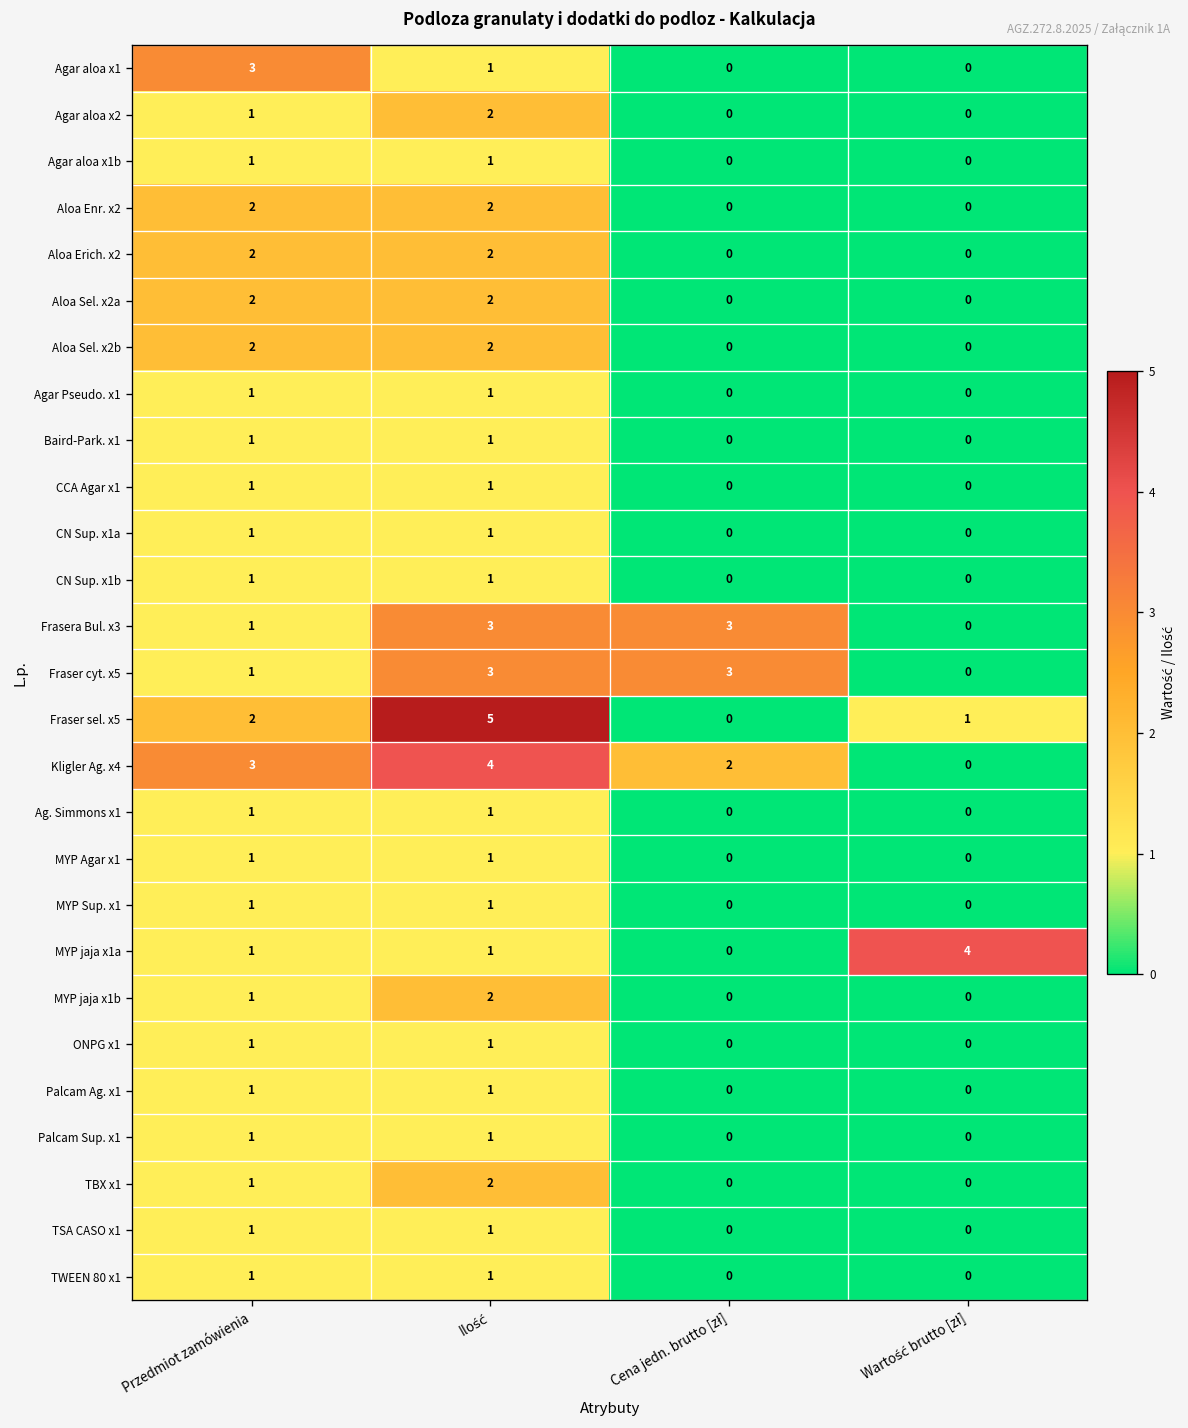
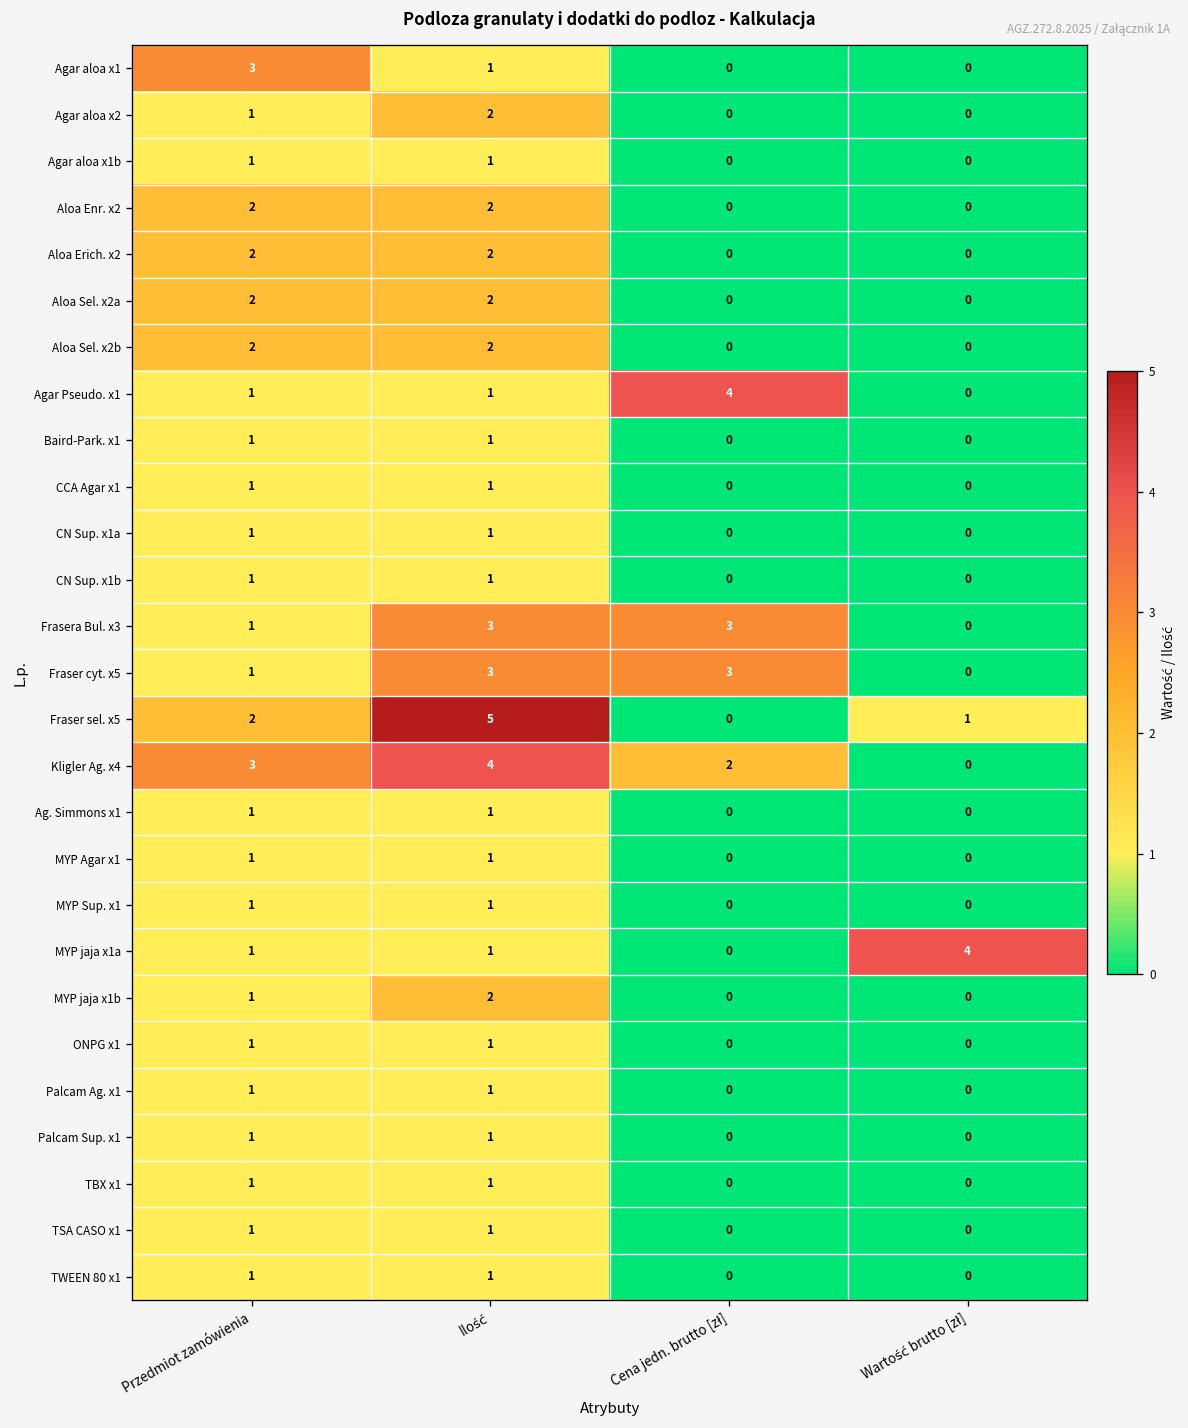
  {
    "Agar aloa x1": {
      "Przedmiot zamówienia": 3,
      "Ilość": 1,
      "Cena jedn. brutto [zł]": 0,
      "Wartość brutto [zł]": 0
    },
    "Agar aloa x2": {
      "Przedmiot zamówienia": 1,
      "Ilość": 2,
      "Cena jedn. brutto [zł]": 0,
      "Wartość brutto [zł]": 0
    },
    "Agar aloa x1b": {
      "Przedmiot zamówienia": 1,
      "Ilość": 1,
      "Cena jedn. brutto [zł]": 0,
      "Wartość brutto [zł]": 0
    },
    "Aloa Enr. x2": {
      "Przedmiot zamówienia": 2,
      "Ilość": 2,
      "Cena jedn. brutto [zł]": 0,
      "Wartość brutto [zł]": 0
    },
    "Aloa Erich. x2": {
      "Przedmiot zamówienia": 2,
      "Ilość": 2,
      "Cena jedn. brutto [zł]": 0,
      "Wartość brutto [zł]": 0
    },
    "Aloa Sel. x2a": {
      "Przedmiot zamówienia": 2,
      "Ilość": 2,
      "Cena jedn. brutto [zł]": 0,
      "Wartość brutto [zł]": 0
    },
    "Aloa Sel. x2b": {
      "Przedmiot zamówienia": 2,
      "Ilość": 2,
      "Cena jedn. brutto [zł]": 0,
      "Wartość brutto [zł]": 0
    },
    "Agar Pseudo. x1": {
      "Przedmiot zamówienia": 1,
      "Ilość": 1,
-     "Cena jedn. brutto [zł]": 0,
+     "Cena jedn. brutto [zł]": 4,
      "Wartość brutto [zł]": 0
    },
    "Baird-Park. x1": {
      "Przedmiot zamówienia": 1,
      "Ilość": 1,
      "Cena jedn. brutto [zł]": 0,
      "Wartość brutto [zł]": 0
    },
    "CCA Agar x1": {
      "Przedmiot zamówienia": 1,
      "Ilość": 1,
      "Cena jedn. brutto [zł]": 0,
      "Wartość brutto [zł]": 0
    },
    "CN Sup. x1a": {
      "Przedmiot zamówienia": 1,
      "Ilość": 1,
      "Cena jedn. brutto [zł]": 0,
      "Wartość brutto [zł]": 0
    },
    "CN Sup. x1b": {
      "Przedmiot zamówienia": 1,
      "Ilość": 1,
      "Cena jedn. brutto [zł]": 0,
      "Wartość brutto [zł]": 0
    },
    "Frasera Bul. x3": {
      "Przedmiot zamówienia": 1,
      "Ilość": 3,
      "Cena jedn. brutto [zł]": 3,
      "Wartość brutto [zł]": 0
    },
    "Fraser cyt. x5": {
      "Przedmiot zamówienia": 1,
      "Ilość": 3,
      "Cena jedn. brutto [zł]": 3,
      "Wartość brutto [zł]": 0
    },
    "Fraser sel. x5": {
      "Przedmiot zamówienia": 2,
      "Ilość": 5,
      "Cena jedn. brutto [zł]": 0,
      "Wartość brutto [zł]": 1
    },
    "Kligler Ag. x4": {
      "Przedmiot zamówienia": 3,
      "Ilość": 4,
      "Cena jedn. brutto [zł]": 2,
      "Wartość brutto [zł]": 0
    },
    "Ag. Simmons x1": {
      "Przedmiot zamówienia": 1,
      "Ilość": 1,
      "Cena jedn. brutto [zł]": 0,
      "Wartość brutto [zł]": 0
    },
    "MYP Agar x1": {
      "Przedmiot zamówienia": 1,
      "Ilość": 1,
      "Cena jedn. brutto [zł]": 0,
      "Wartość brutto [zł]": 0
    },
    "MYP Sup. x1": {
      "Przedmiot zamówienia": 1,
      "Ilość": 1,
      "Cena jedn. brutto [zł]": 0,
      "Wartość brutto [zł]": 0
    },
    "MYP jaja x1a": {
      "Przedmiot zamówienia": 1,
      "Ilość": 1,
      "Cena jedn. brutto [zł]": 0,
      "Wartość brutto [zł]": 4
    },
    "MYP jaja x1b": {
      "Przedmiot zamówienia": 1,
      "Ilość": 2,
      "Cena jedn. brutto [zł]": 0,
      "Wartość brutto [zł]": 0
    },
    "ONPG x1": {
      "Przedmiot zamówienia": 1,
      "Ilość": 1,
      "Cena jedn. brutto [zł]": 0,
      "Wartość brutto [zł]": 0
    },
    "Palcam Ag. x1": {
      "Przedmiot zamówienia": 1,
      "Ilość": 1,
      "Cena jedn. brutto [zł]": 0,
      "Wartość brutto [zł]": 0
    },
    "Palcam Sup. x1": {
      "Przedmiot zamówienia": 1,
      "Ilość": 1,
      "Cena jedn. brutto [zł]": 0,
      "Wartość brutto [zł]": 0
    },
    "TBX x1": {
      "Przedmiot zamówienia": 1,
-     "Ilość": 2,
+     "Ilość": 1,
      "Cena jedn. brutto [zł]": 0,
      "Wartość brutto [zł]": 0
    },
    "TSA CASO x1": {
      "Przedmiot zamówienia": 1,
      "Ilość": 1,
      "Cena jedn. brutto [zł]": 0,
      "Wartość brutto [zł]": 0
    },
    "TWEEN 80 x1": {
      "Przedmiot zamówienia": 1,
      "Ilość": 1,
      "Cena jedn. brutto [zł]": 0,
      "Wartość brutto [zł]": 0
    }
  }
